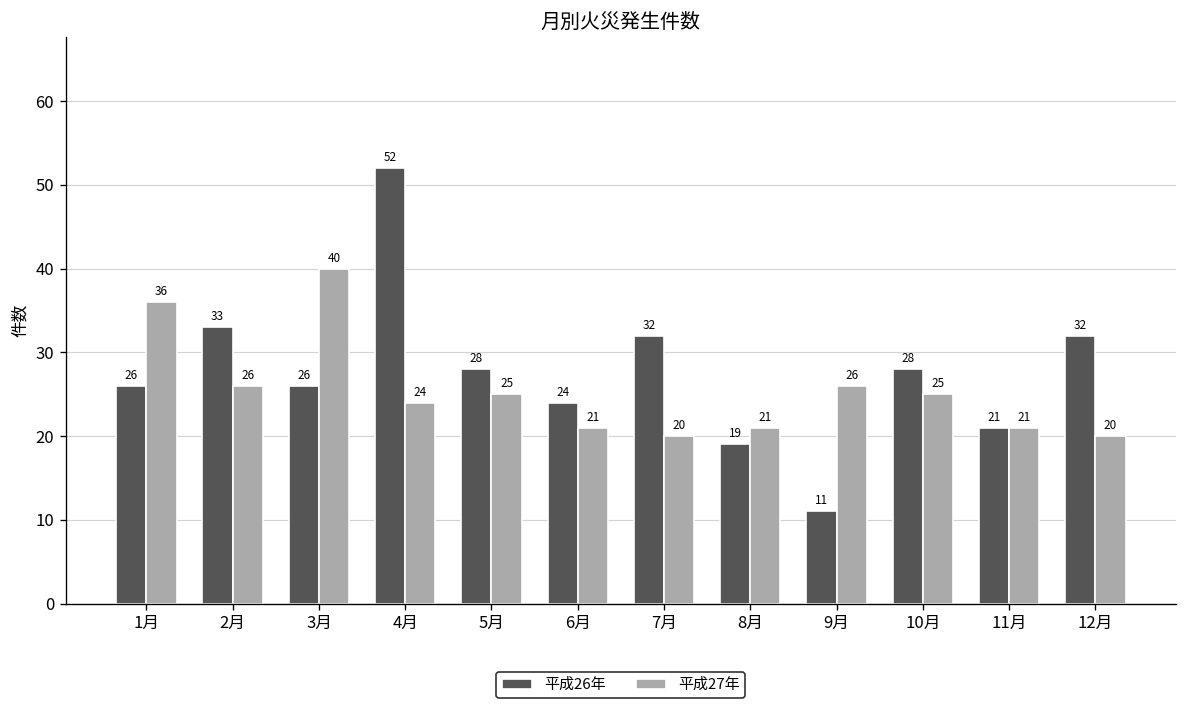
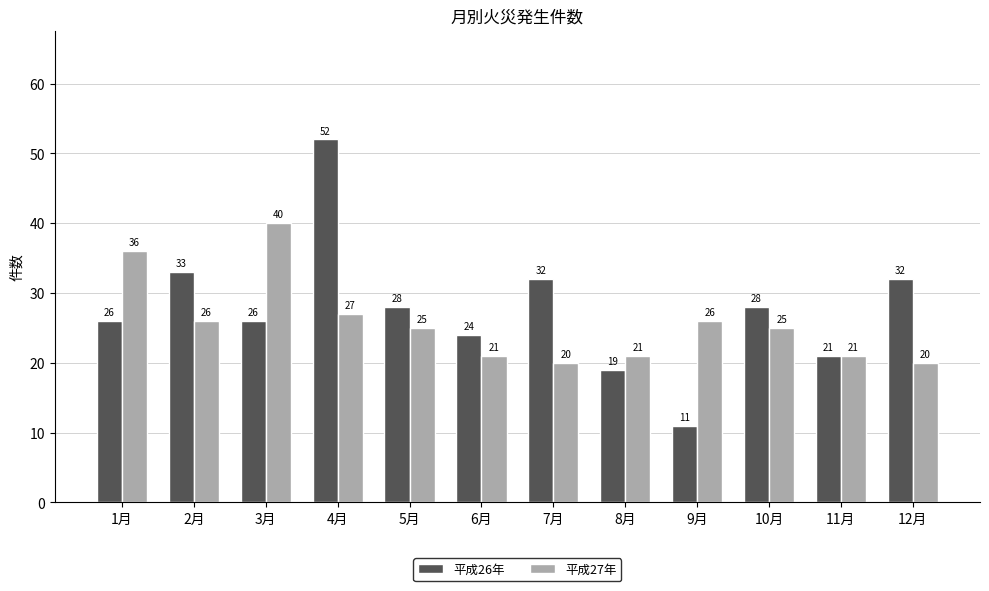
  {
    "平成26年": {
      "1月": 26,
      "2月": 33,
      "3月": 26,
      "4月": 52,
      "5月": 28,
      "6月": 24,
      "7月": 32,
      "8月": 19,
      "9月": 11,
      "10月": 28,
      "11月": 21,
      "12月": 32
    },
    "平成27年": {
      "1月": 36,
      "2月": 26,
      "3月": 40,
-     "4月": 24,
+     "4月": 27,
      "5月": 25,
      "6月": 21,
      "7月": 20,
      "8月": 21,
      "9月": 26,
      "10月": 25,
      "11月": 21,
      "12月": 20
    }
  }
